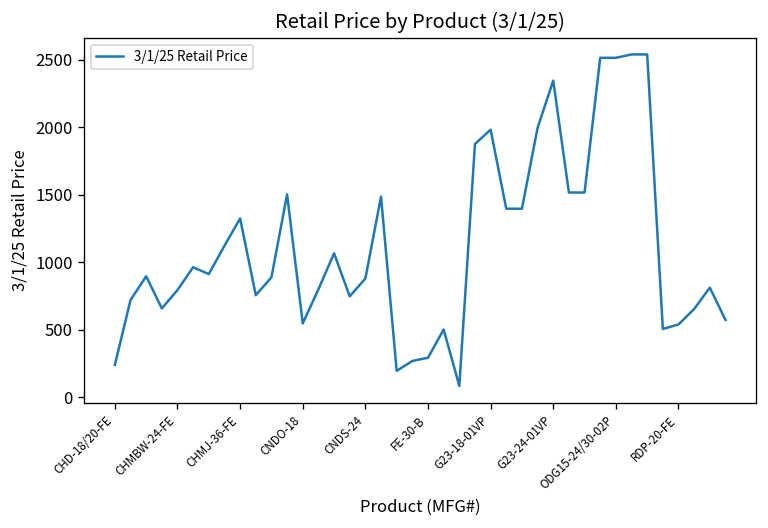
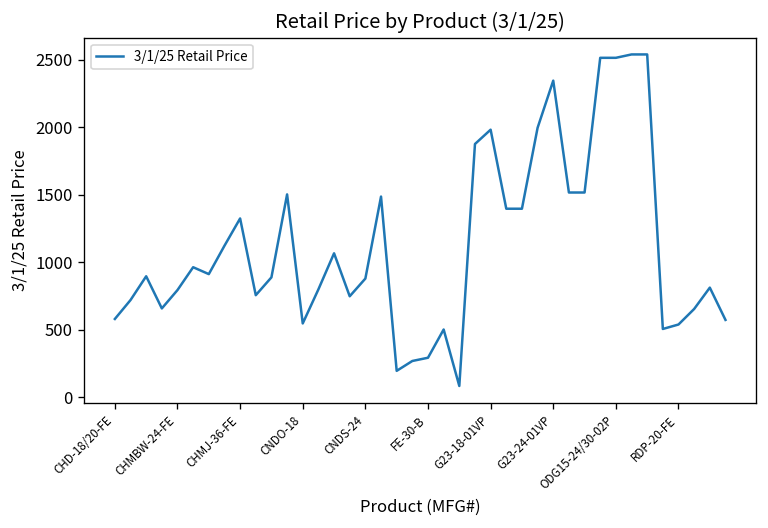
  {
-   "CHD-18/20-FE": 240,
+   "CHD-18/20-FE": 580,
    "CHMBW-24-FE": 790,
    "CHMJ-36-FE": 1320,
    "CNDO-18": 550,
    "CNDS-24": 880,
    "FE-30-B": 290,
    "G23-18-01VP": 1980,
    "G23-24-01VP": 2340,
    "ODG15-24/30-02P": 2510,
    "RDP-20-FE": 540
  }
